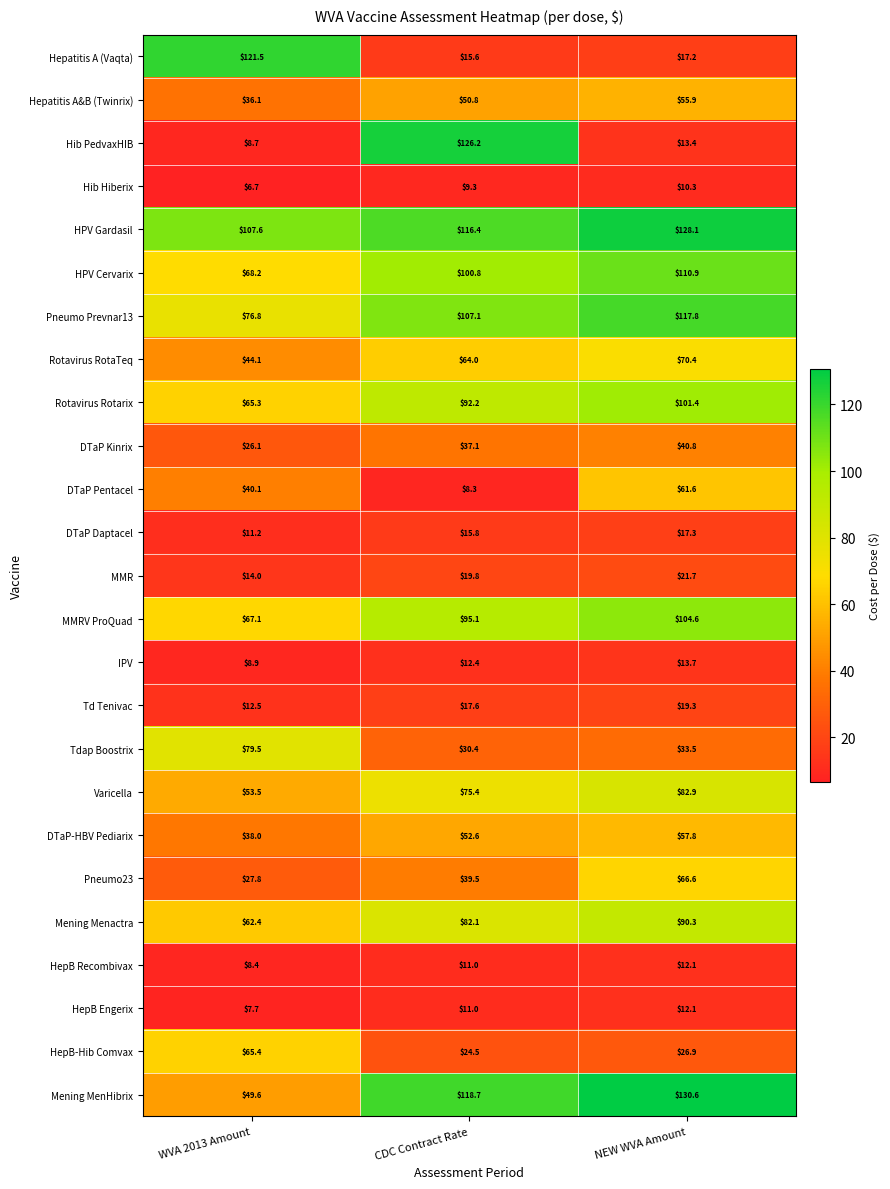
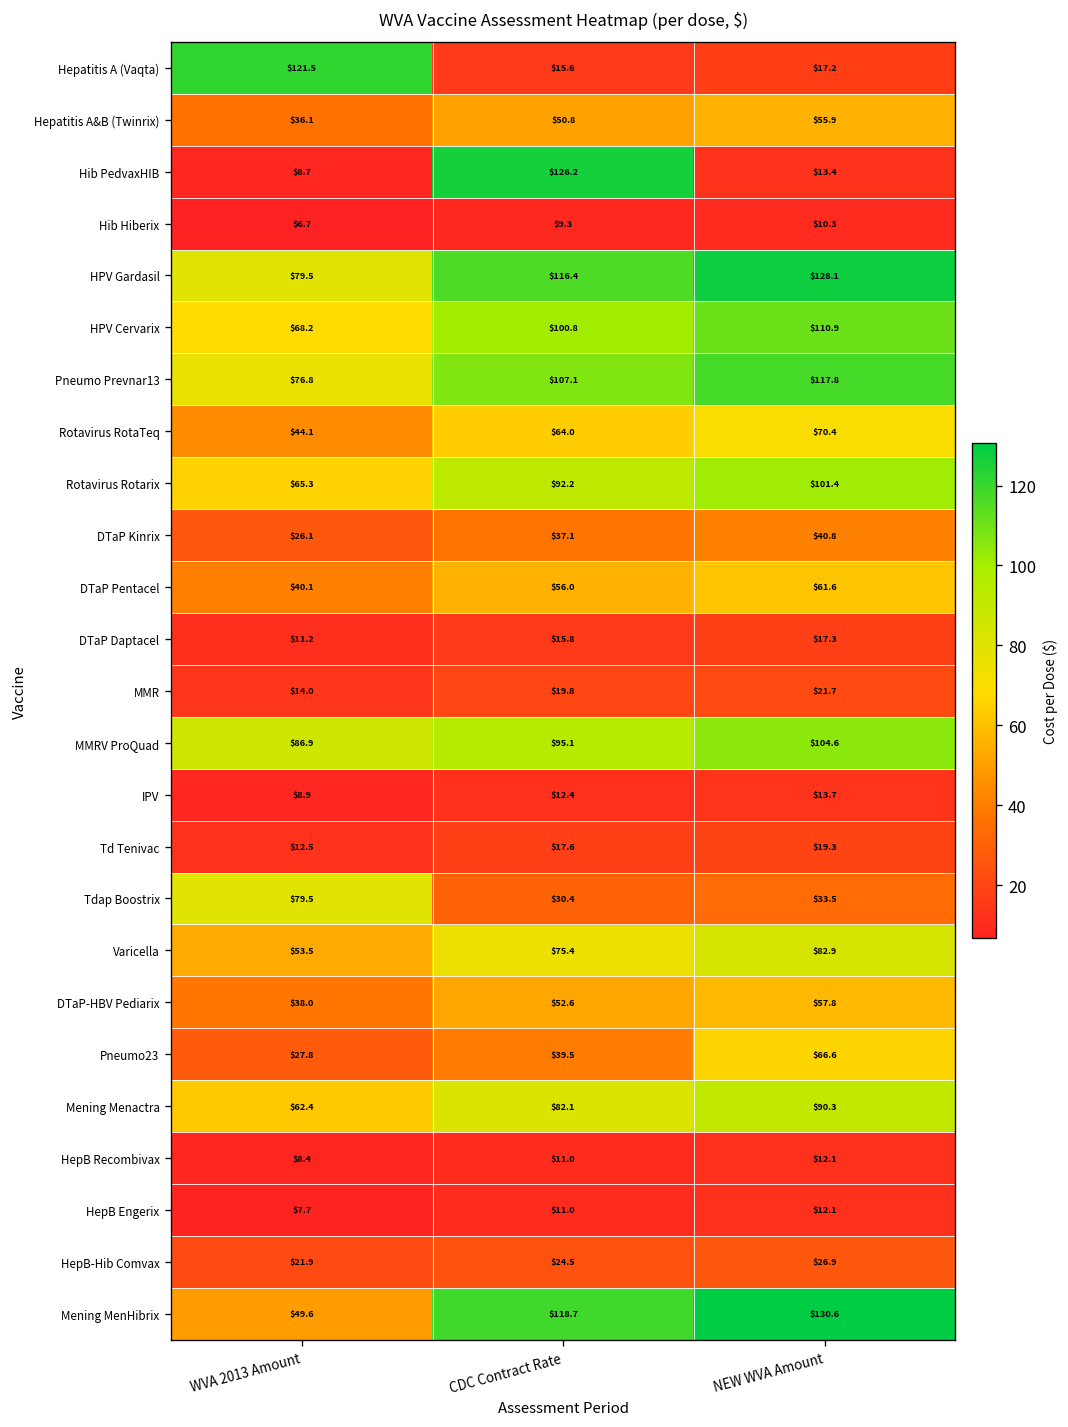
  {
    "Hepatitis A (Vaqta)": {
      "WVA 2013 Amount": "$121.5",
      "CDC Contract Rate": "$15.6",
      "NEW WVA Amount": "$17.2"
    },
    "Hepatitis A&B (Twinrix)": {
      "WVA 2013 Amount": "$36.1",
      "CDC Contract Rate": "$50.8",
      "NEW WVA Amount": "$55.9"
    },
    "Hib PedvaxHIB": {
      "WVA 2013 Amount": "$8.7",
      "CDC Contract Rate": "$126.2",
      "NEW WVA Amount": "$13.4"
    },
    "Hib Hiberix": {
      "WVA 2013 Amount": "$6.7",
      "CDC Contract Rate": "$9.3",
      "NEW WVA Amount": "$10.3"
    },
    "HPV Gardasil": {
-     "WVA 2013 Amount": "$107.6",
+     "WVA 2013 Amount": "$79.5",
      "CDC Contract Rate": "$116.4",
      "NEW WVA Amount": "$128.1"
    },
    "HPV Cervarix": {
      "WVA 2013 Amount": "$68.2",
      "CDC Contract Rate": "$100.8",
      "NEW WVA Amount": "$110.9"
    },
    "Pneumo Prevnar13": {
      "WVA 2013 Amount": "$76.8",
      "CDC Contract Rate": "$107.1",
      "NEW WVA Amount": "$117.8"
    },
    "Rotavirus RotaTeq": {
      "WVA 2013 Amount": "$44.1",
      "CDC Contract Rate": "$64.0",
      "NEW WVA Amount": "$70.4"
    },
    "Rotavirus Rotarix": {
      "WVA 2013 Amount": "$65.3",
      "CDC Contract Rate": "$92.2",
      "NEW WVA Amount": "$101.4"
    },
    "DTaP Kinrix": {
      "WVA 2013 Amount": "$26.1",
      "CDC Contract Rate": "$37.1",
      "NEW WVA Amount": "$40.8"
    },
    "DTaP Pentacel": {
      "WVA 2013 Amount": "$40.1",
-     "CDC Contract Rate": "$8.3",
+     "CDC Contract Rate": "$56.0",
      "NEW WVA Amount": "$61.6"
    },
    "DTaP Daptacel": {
      "WVA 2013 Amount": "$11.2",
      "CDC Contract Rate": "$15.8",
      "NEW WVA Amount": "$17.3"
    },
    "MMR": {
      "WVA 2013 Amount": "$14.0",
      "CDC Contract Rate": "$19.8",
      "NEW WVA Amount": "$21.7"
    },
    "MMRV ProQuad": {
-     "WVA 2013 Amount": "$67.1",
+     "WVA 2013 Amount": "$86.9",
      "CDC Contract Rate": "$95.1",
      "NEW WVA Amount": "$104.6"
    },
    "IPV": {
      "WVA 2013 Amount": "$8.9",
      "CDC Contract Rate": "$12.4",
      "NEW WVA Amount": "$13.7"
    },
    "Td Tenivac": {
      "WVA 2013 Amount": "$12.5",
      "CDC Contract Rate": "$17.6",
      "NEW WVA Amount": "$19.3"
    },
    "Tdap Boostrix": {
      "WVA 2013 Amount": "$79.5",
      "CDC Contract Rate": "$30.4",
      "NEW WVA Amount": "$33.5"
    },
    "Varicella": {
      "WVA 2013 Amount": "$53.5",
      "CDC Contract Rate": "$75.4",
      "NEW WVA Amount": "$82.9"
    },
    "DTaP-HBV Pediarix": {
      "WVA 2013 Amount": "$38.0",
      "CDC Contract Rate": "$52.6",
      "NEW WVA Amount": "$57.8"
    },
    "Pneumo23": {
      "WVA 2013 Amount": "$27.8",
      "CDC Contract Rate": "$39.5",
      "NEW WVA Amount": "$66.6"
    },
    "Mening Menactra": {
      "WVA 2013 Amount": "$62.4",
      "CDC Contract Rate": "$82.1",
      "NEW WVA Amount": "$90.3"
    },
    "HepB Recombivax": {
      "WVA 2013 Amount": "$8.4",
      "CDC Contract Rate": "$11.0",
      "NEW WVA Amount": "$12.1"
    },
    "HepB Engerix": {
      "WVA 2013 Amount": "$7.7",
      "CDC Contract Rate": "$11.0",
      "NEW WVA Amount": "$12.1"
    },
    "HepB-Hib Comvax": {
-     "WVA 2013 Amount": "$65.4",
+     "WVA 2013 Amount": "$21.9",
      "CDC Contract Rate": "$24.5",
      "NEW WVA Amount": "$26.9"
    },
    "Mening MenHibrix": {
      "WVA 2013 Amount": "$49.6",
      "CDC Contract Rate": "$118.7",
      "NEW WVA Amount": "$130.6"
    }
  }
